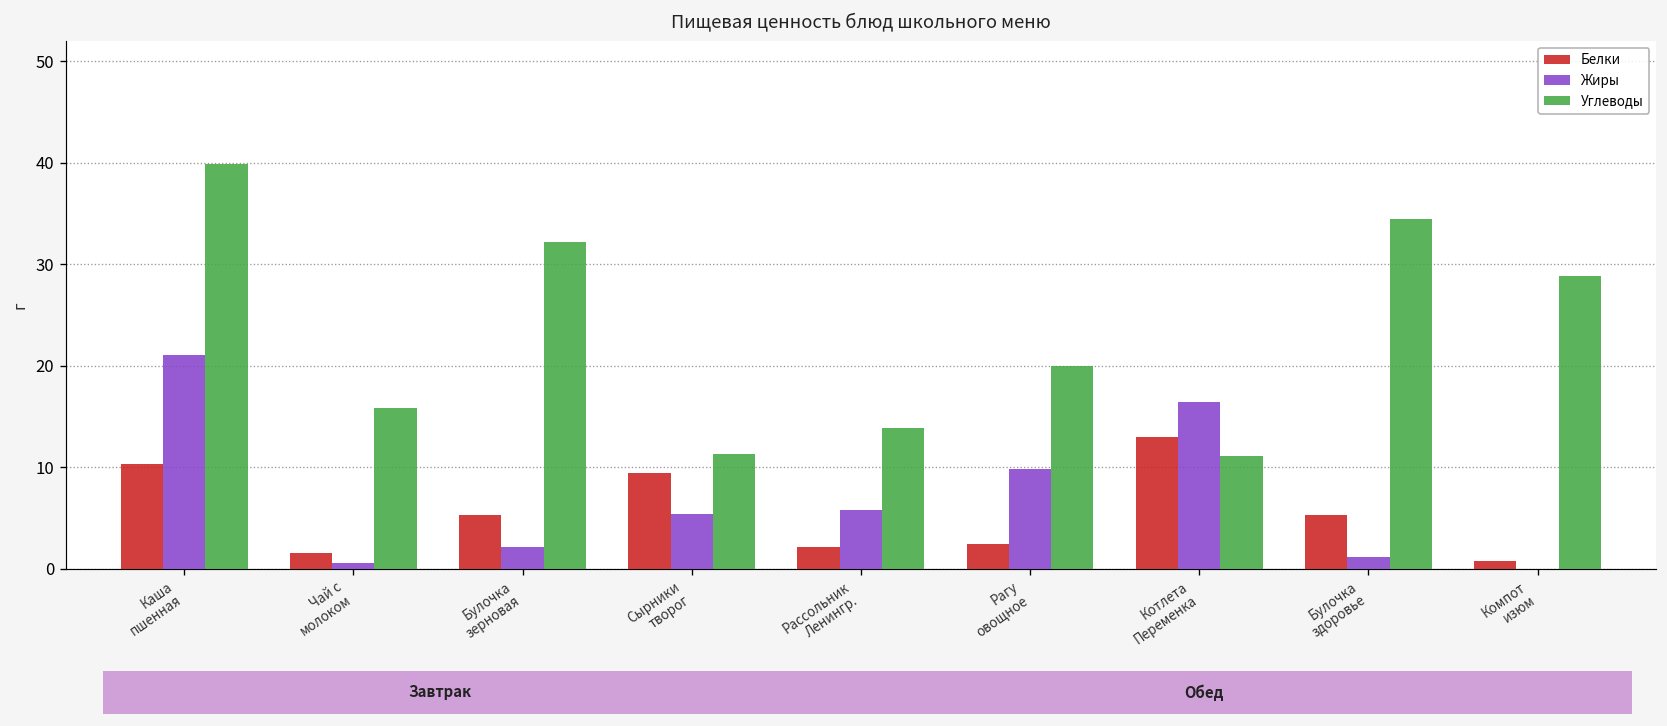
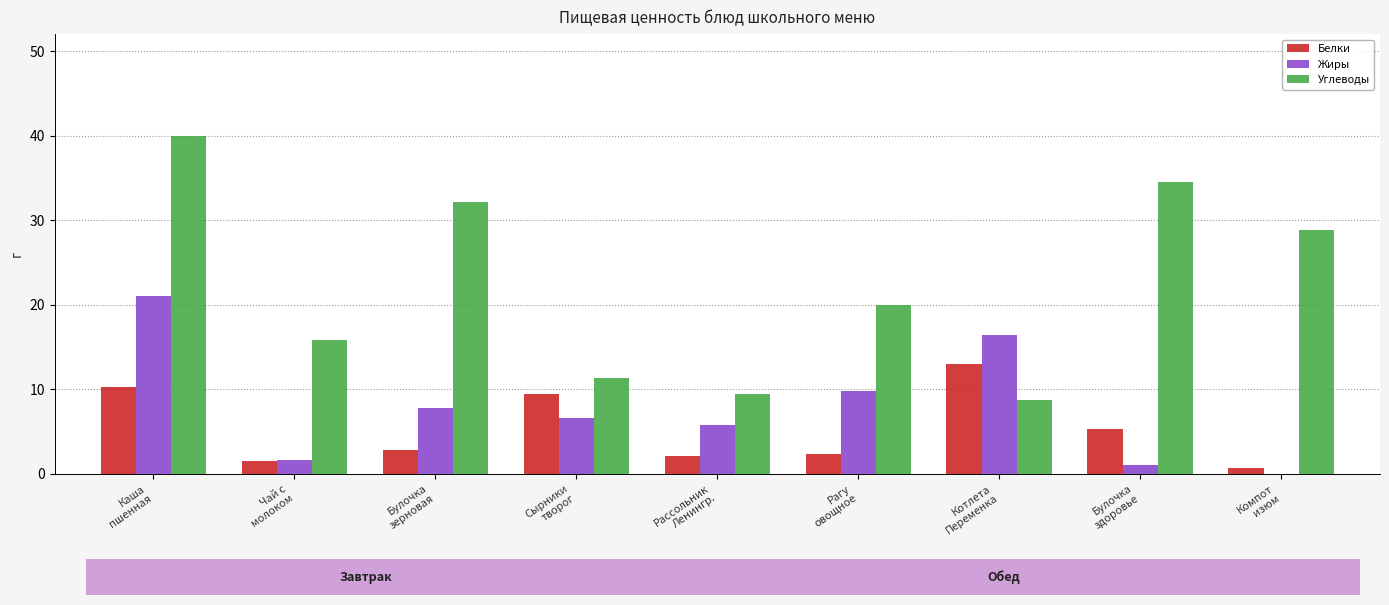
  {
    "Белки": {
      "Каша пшенная": 10,
      "Чай с молоком": 2,
-     "Булочка зерновая": 5,
+     "Булочка зерновая": 3,
      "Сырники творог": 9,
      "Рассольник Ленингр.": 2,
      "Рагу овощное": 2,
      "Котлета Переменка": 13,
      "Булочка здоровье": 5,
      "Компот изюм": 1
    },
    "Жиры": {
      "Каша пшенная": 21,
-     "Чай с молоком": 1,
-     "Булочка зерновая": 2,
-     "Сырники творог": 5,
+     "Чай с молоком": 2,
+     "Булочка зерновая": 8,
+     "Сырники творог": 7,
      "Рассольник Ленингр.": 6,
      "Рагу овощное": 10,
      "Котлета Переменка": 16,
      "Булочка здоровье": 1,
      "Компот изюм": 0
    },
    "Углеводы": {
      "Каша пшенная": 40,
      "Чай с молоком": 16,
      "Булочка зерновая": 32,
      "Сырники творог": 11,
-     "Рассольник Ленингр.": 14,
+     "Рассольник Ленингр.": 9,
      "Рагу овощное": 20,
-     "Котлета Переменка": 11,
+     "Котлета Переменка": 9,
      "Булочка здоровье": 35,
      "Компот изюм": 29
    }
  }
